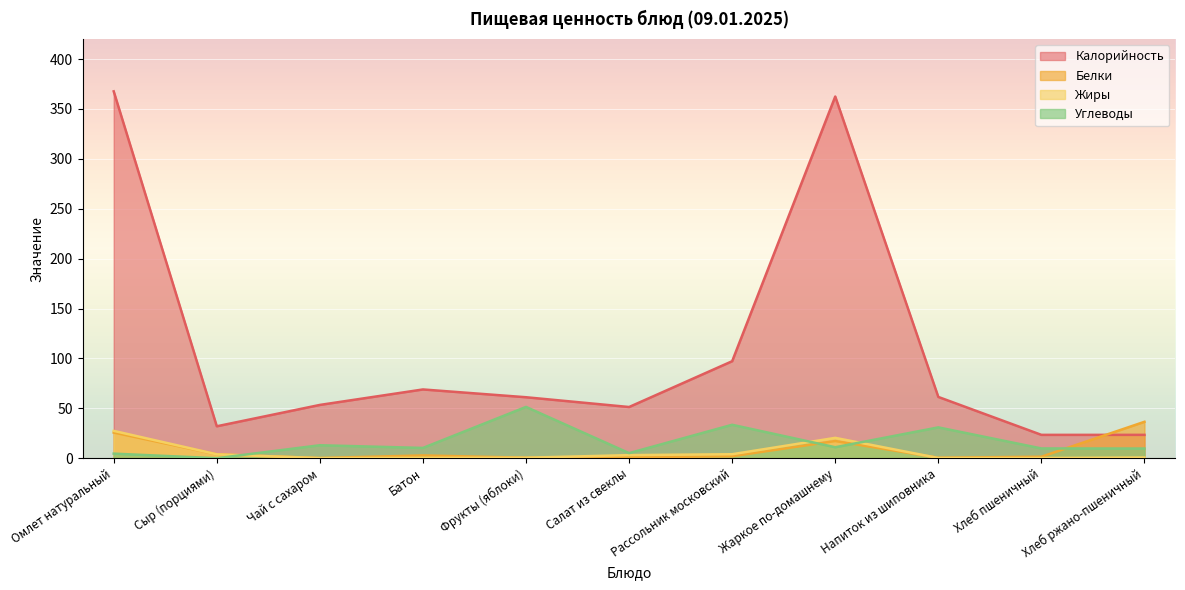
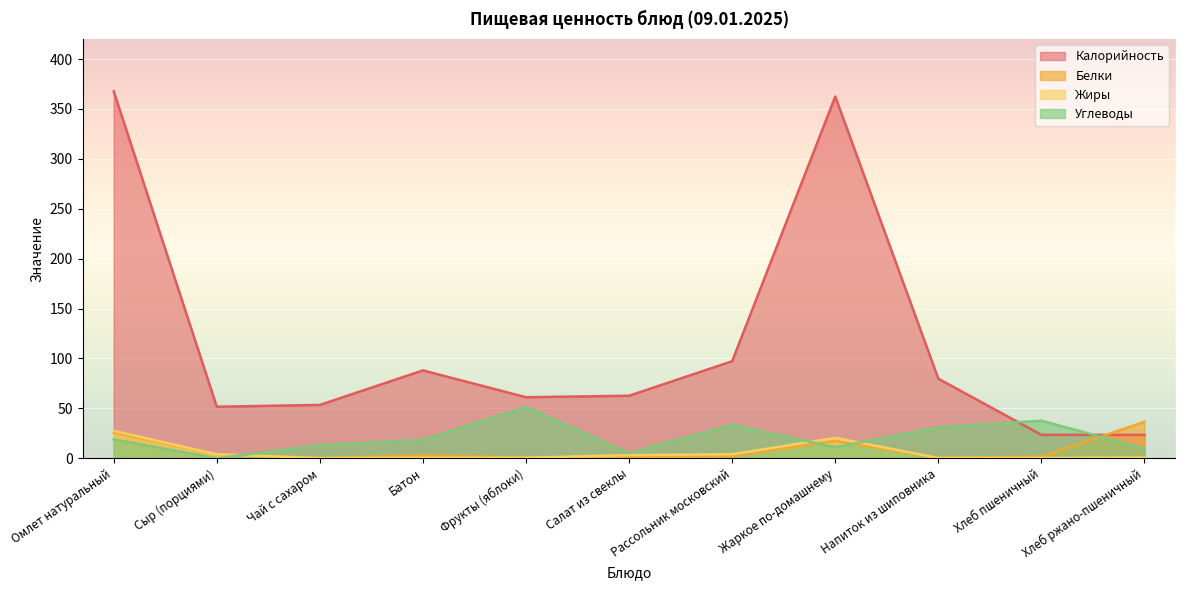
  {
    "Калорийность": {
      "Омлет натуральный": 370,
-     "Сыр (порциями)": 30,
+     "Сыр (порциями)": 50,
      "Чай с сахаром": 50,
-     "Батон": 70,
+     "Батон": 90,
      "Фрукты (яблоки)": 60,
-     "Салат из свеклы": 50,
+     "Салат из свеклы": 60,
      "Рассольник московский": 100,
      "Жаркое по-домашнему": 360,
-     "Напиток из шиповника": 60,
+     "Напиток из шиповника": 80,
      "Хлеб пшеничный": 20,
      "Хлеб ржано-пшеничный": 20
    },
    "Белки": {
      "Жаркое по-домашнему": 20,
      "Хлеб ржано-пшеничный": 40
    },
    "Жиры": {
      "Жаркое по-домашнему": 20,
      "Хлеб ржано-пшеничный": 0
    },
    "Углеводы": {
-     "Омлет натуральный": 0,
+     "Омлет натуральный": 20,
      "Сыр (порциями)": 0,
      "Чай с сахаром": 10,
-     "Батон": 10,
+     "Батон": 20,
      "Фрукты (яблоки)": 50,
      "Рассольник московский": 30,
      "Жаркое по-домашнему": 10,
      "Напиток из шиповника": 30,
-     "Хлеб пшеничный": 10,
+     "Хлеб пшеничный": 40,
      "Хлеб ржано-пшеничный": 10
    }
  }
